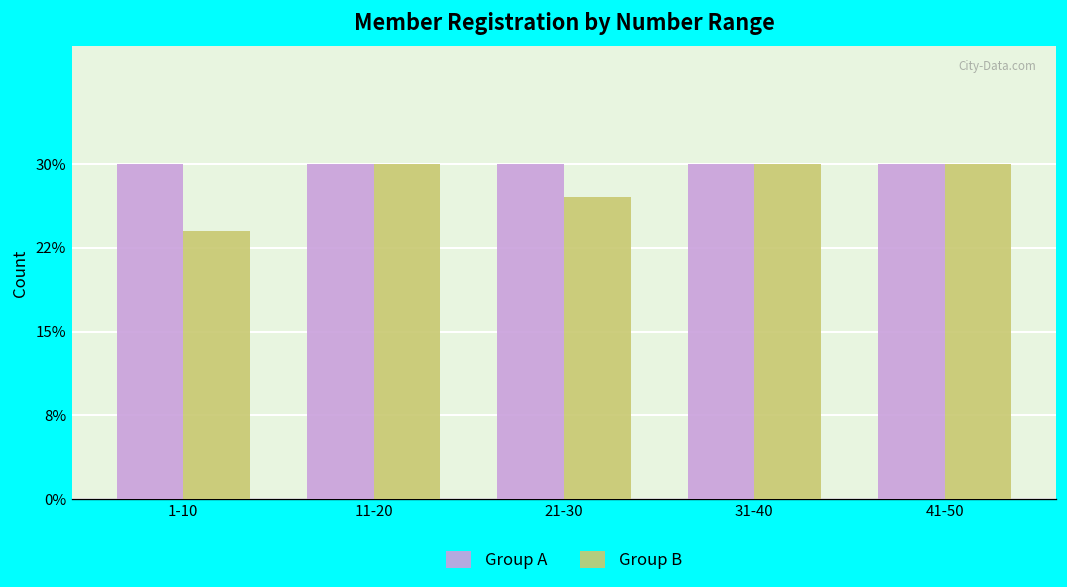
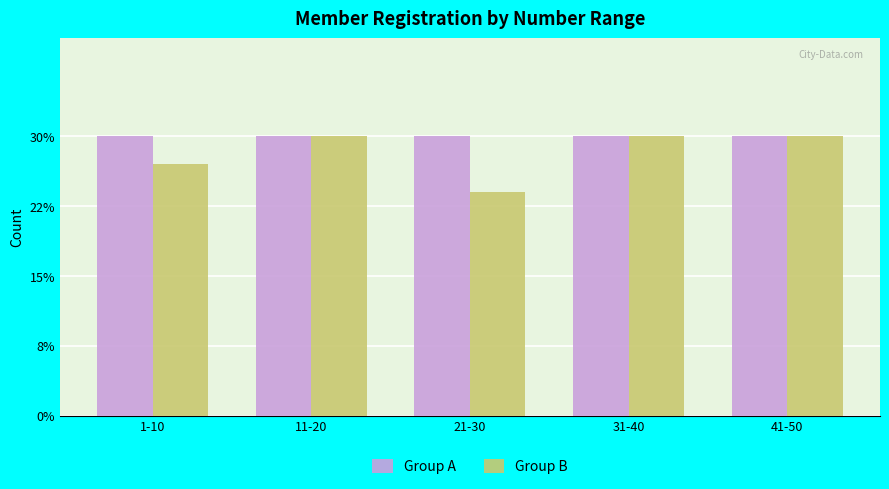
  {
    "Group A": {
      "1-10": "30%",
      "11-20": "30%",
      "21-30": "30%",
      "31-40": "30%",
      "41-50": "30%"
    },
    "Group B": {
-     "1-10": "24%",
+     "1-10": "27%",
      "11-20": "30%",
-     "21-30": "27%",
+     "21-30": "24%",
      "31-40": "30%",
      "41-50": "30%"
    }
  }
